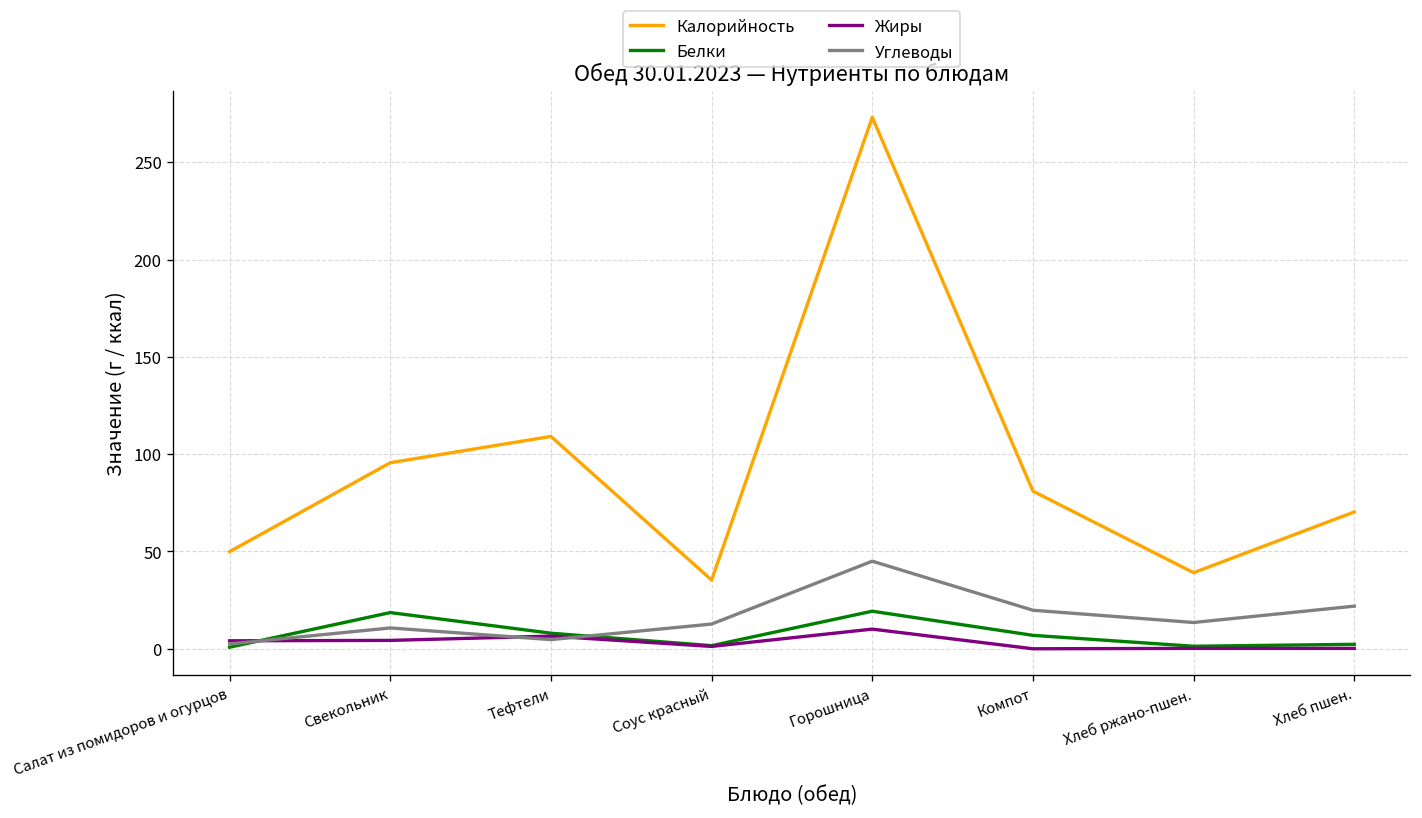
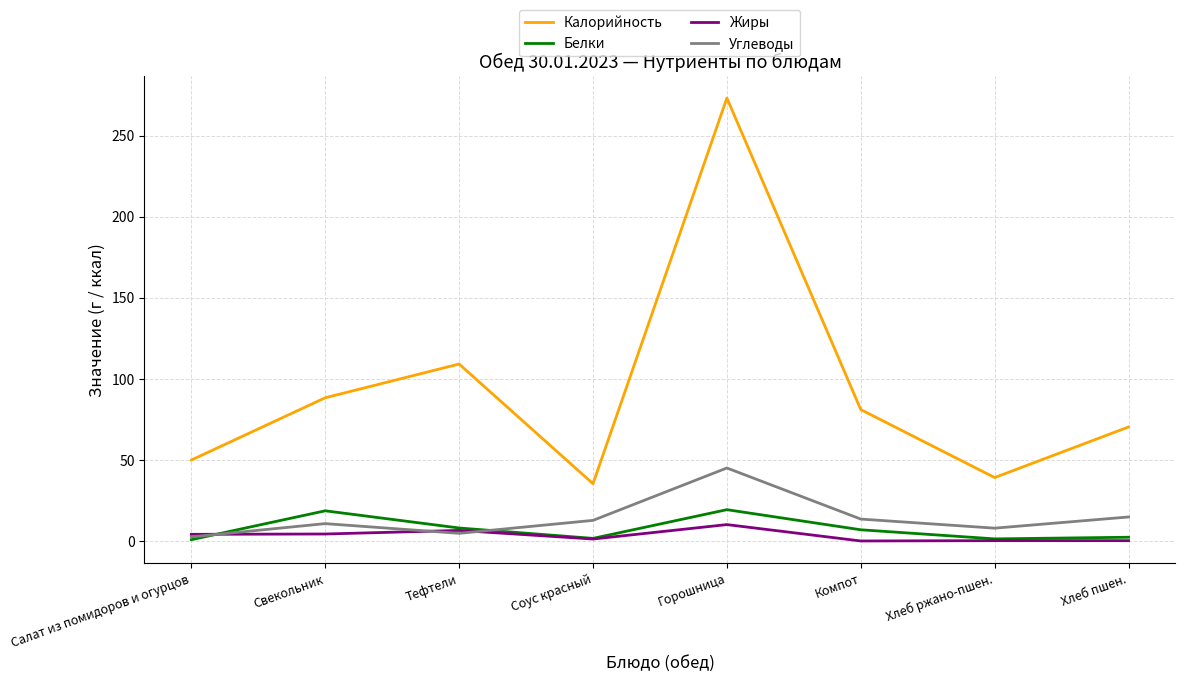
  {
    "Калорийность": {
      "Салат из помидоров и огурцов": 50,
-     "Свекольник": 96,
+     "Свекольник": 88,
      "Тефтели": 109,
      "Соус красный": 35,
      "Горошница": 273,
      "Компот": 81,
      "Хлеб ржано-пшен.": 39,
      "Хлеб пшен.": 70
    },
    "Белки": {
      "Салат из помидоров и огурцов": 1,
      "Свекольник": 19,
      "Горошница": 19,
      "Компот": 7,
      "Хлеб пшен.": 2
    },
    "Жиры": {
      "Салат из помидоров и огурцов": 4,
      "Свекольник": 4,
      "Горошница": 10,
      "Компот": 0,
      "Хлеб пшен.": 0
    },
    "Углеводы": {
      "Салат из помидоров и огурцов": 3,
      "Свекольник": 11,
      "Тефтели": 5,
      "Соус красный": 13,
      "Горошница": 45,
-     "Компот": 20,
-     "Хлеб ржано-пшен.": 14,
-     "Хлеб пшен.": 22
+     "Компот": 14,
+     "Хлеб ржано-пшен.": 8,
+     "Хлеб пшен.": 15
    }
  }
